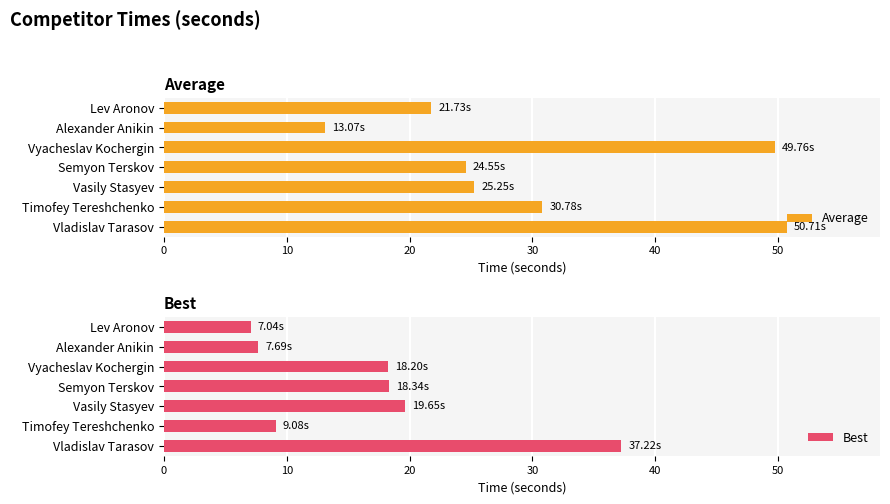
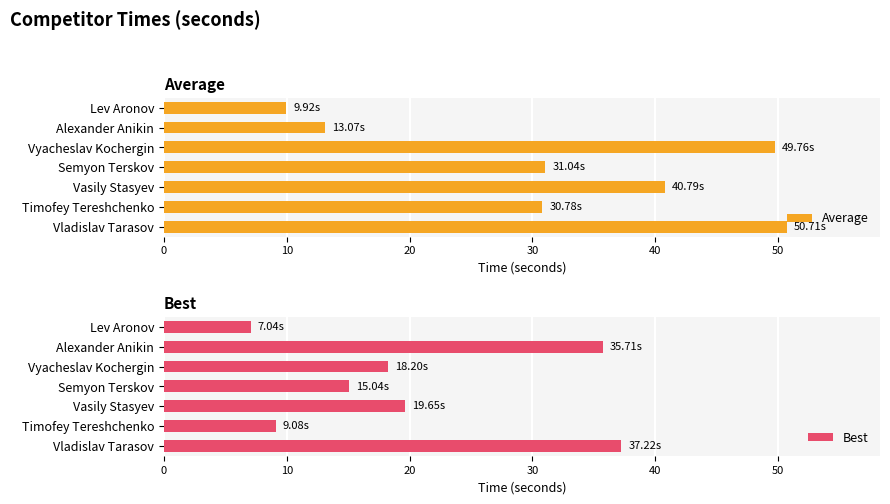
  {
    "Average": {
-     "Lev Aronov": "21.73s",
+     "Lev Aronov": "9.92s",
      "Alexander Anikin": "13.07s",
      "Vyacheslav Kochergin": "49.76s",
-     "Semyon Terskov": "24.55s",
-     "Vasily Stasyev": "25.25s",
+     "Semyon Terskov": "31.04s",
+     "Vasily Stasyev": "40.79s",
      "Timofey Tereshchenko": "30.78s",
      "Vladislav Tarasov": "50.71s"
    },
    "Best": {
      "Lev Aronov": "7.04s",
-     "Alexander Anikin": "7.69s",
+     "Alexander Anikin": "35.71s",
      "Vyacheslav Kochergin": "18.20s",
-     "Semyon Terskov": "18.34s",
+     "Semyon Terskov": "15.04s",
      "Vasily Stasyev": "19.65s",
      "Timofey Tereshchenko": "9.08s",
      "Vladislav Tarasov": "37.22s"
    }
  }
